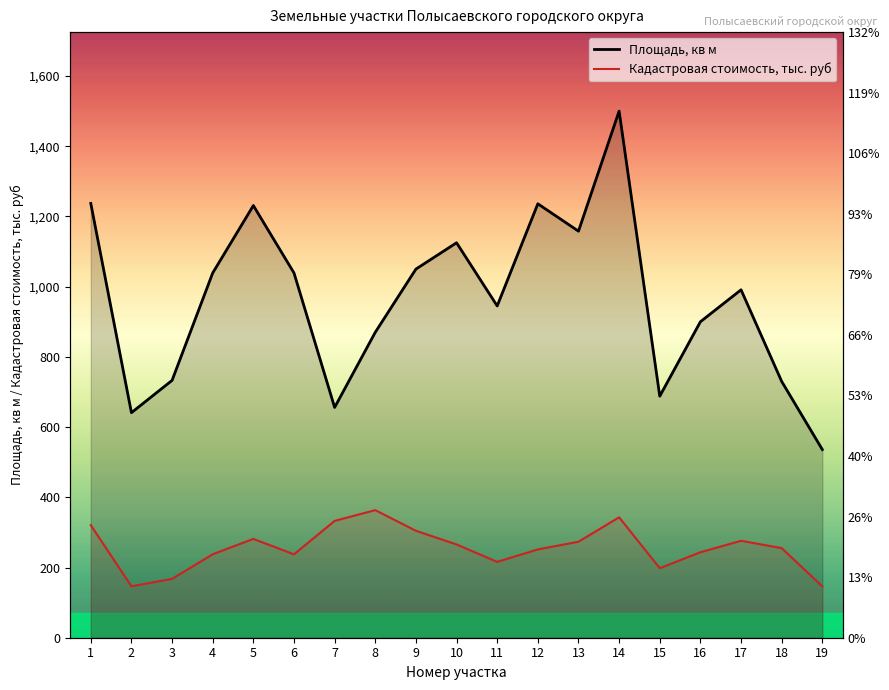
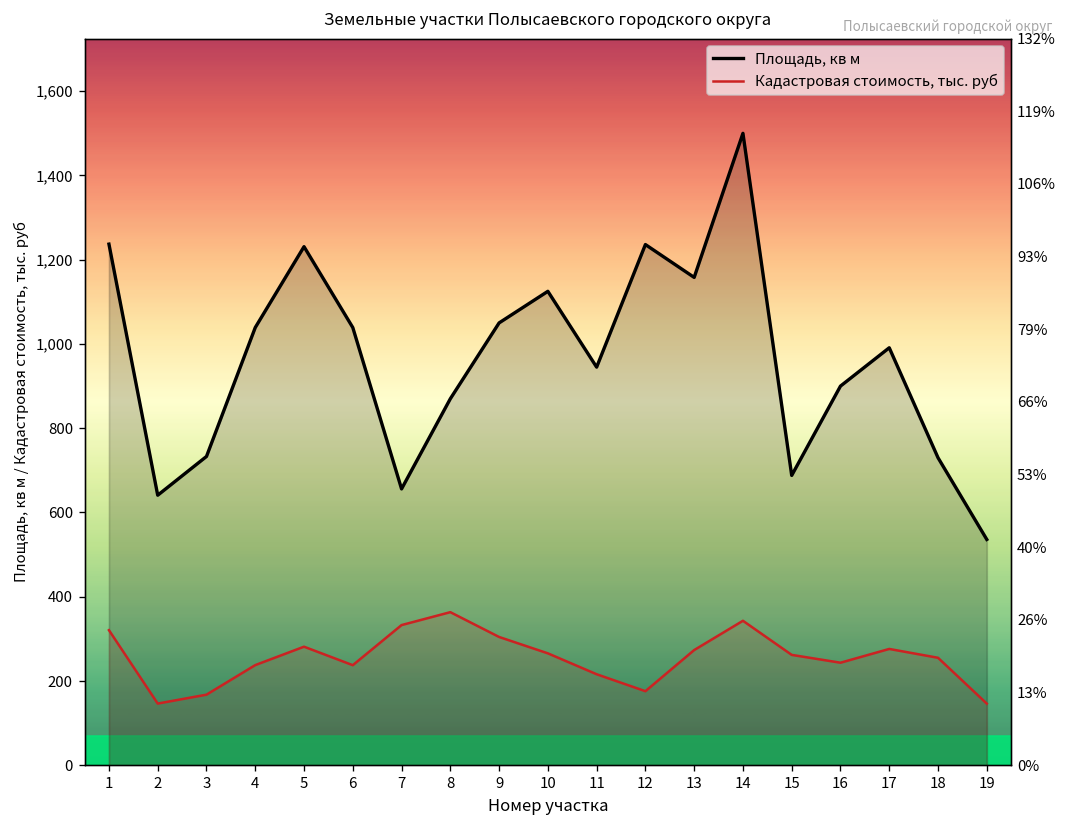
  {
    "Площадь, кв м": {
      "1": "1,240",
      "2": "640",
      "3": "730",
      "4": "1,040",
      "5": "1,230",
      "6": "1,040",
      "7": "660",
      "8": "870",
      "9": "1,050",
      "10": "1,130",
      "11": "950",
      "12": "1,240",
      "13": "1,160",
      "14": "1,500",
      "15": "690",
      "16": "900",
      "17": "990",
      "18": "730",
      "19": "540"
    },
    "Кадастровая стоимость, тыс. руб": {
      "1": "320",
      "2": "150",
      "3": "170",
      "4": "240",
      "5": "280",
      "6": "240",
      "7": "330",
      "8": "360",
      "9": "300",
      "10": "270",
      "11": "220",
-     "12": "250",
+     "12": "180",
      "13": "270",
      "14": "340",
-     "15": "200",
+     "15": "260",
      "16": "240",
      "17": "280",
      "18": "260",
      "19": "150"
    }
  }
